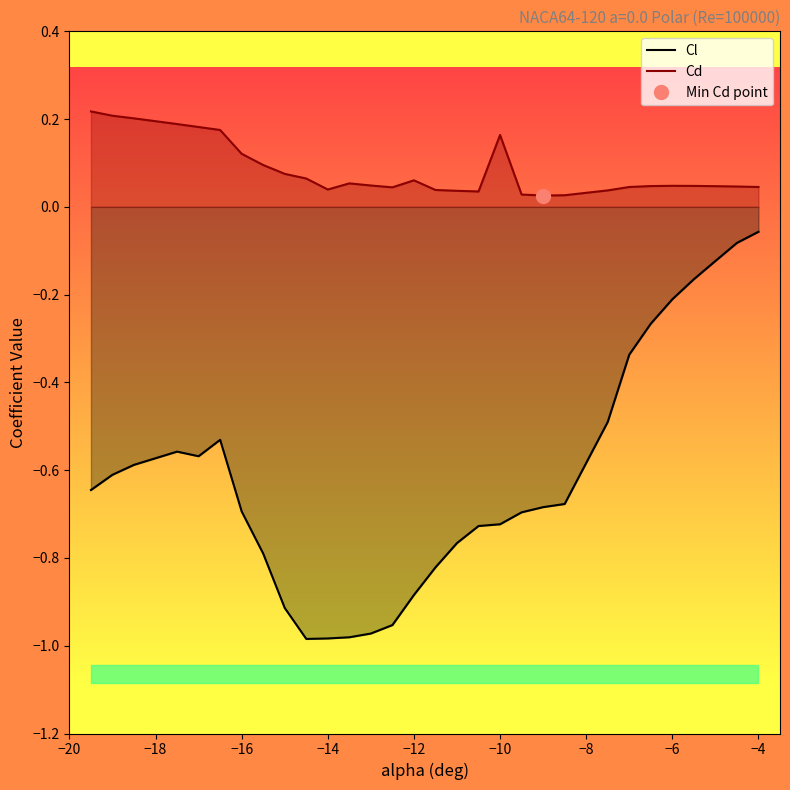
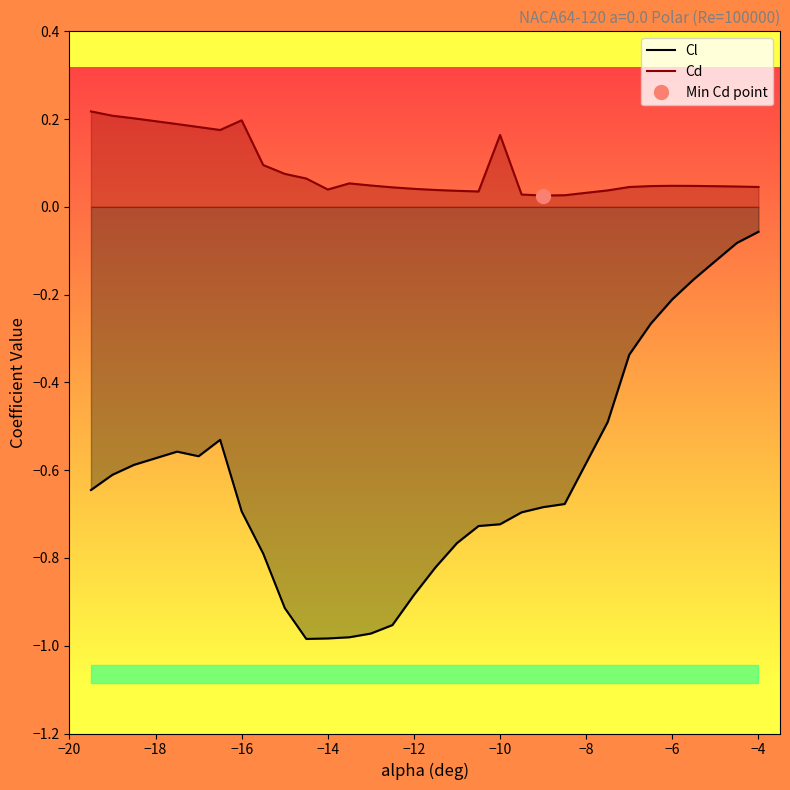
  {
    "Cd": {
-     "−16": 0.12,
+     "−16": 0.20,
      "−14": 0.04,
-     "−12": 0.06,
+     "−12": 0.04,
      "−10": 0.16,
      "−6": 0.05,
      "−4": 0.05
    }
  }
